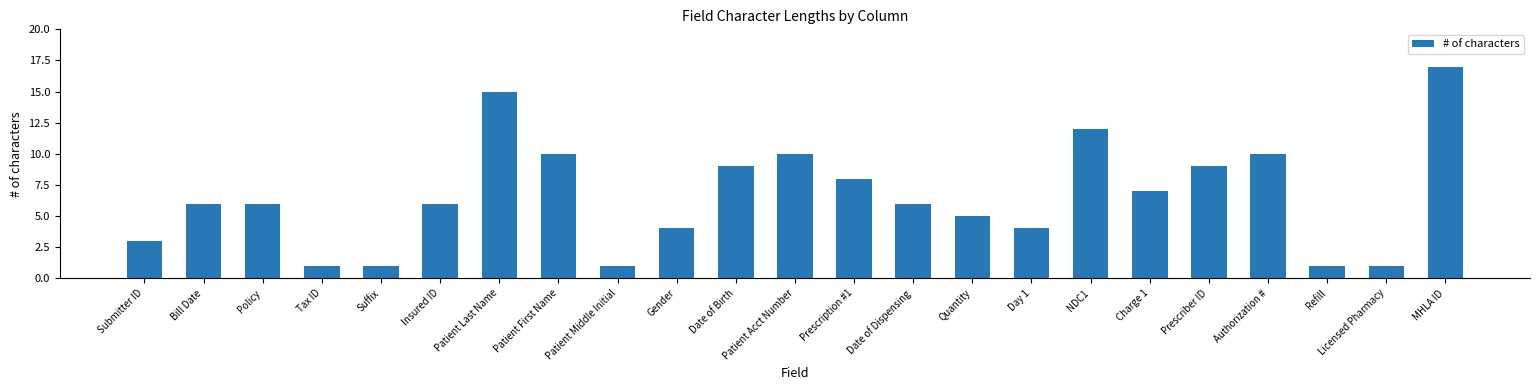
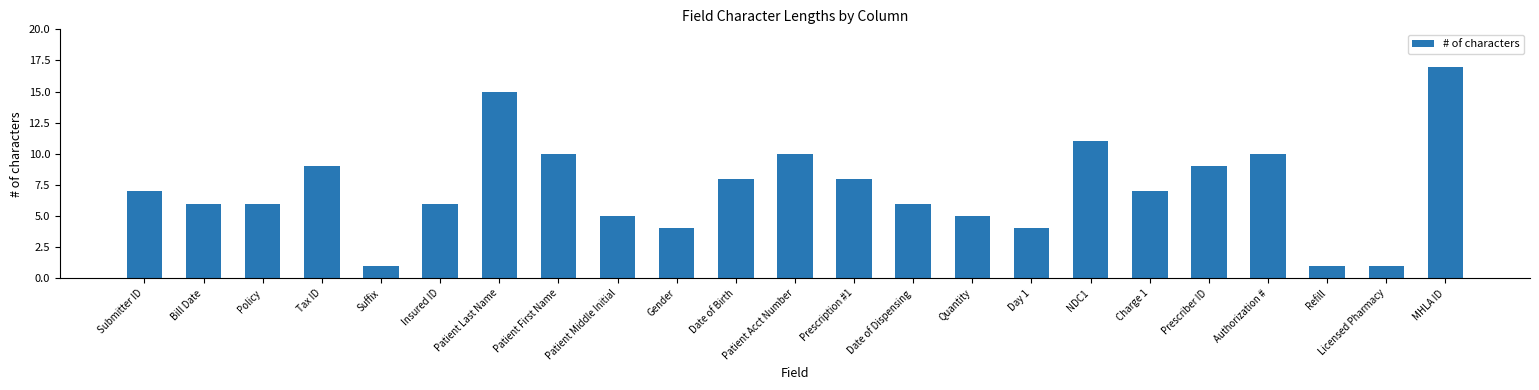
  {
-   "Submitter ID": 3,
+   "Submitter ID": 7,
    "Bill Date": 6,
    "Policy": 6,
-   "Tax ID": 1,
+   "Tax ID": 9,
    "Suffix": 1,
    "Insured ID": 6,
    "Patient Last Name": 15,
    "Patient First Name": 10,
-   "Patient Middle Initial": 1,
+   "Patient Middle Initial": 5,
    "Gender": 4,
-   "Date of Birth": 9,
+   "Date of Birth": 8,
    "Patient Acct Number": 10,
    "Prescription #1": 8,
    "Date of Dispensing": 6,
    "Quantity": 5,
    "Day 1": 4,
-   "NDC1": 12,
+   "NDC1": 11,
    "Charge 1": 7,
    "Prescriber ID": 9,
    "Authorization #": 10,
    "Refill": 1,
    "Licensed Pharmacy": 1,
    "MHLA ID": 17
  }
